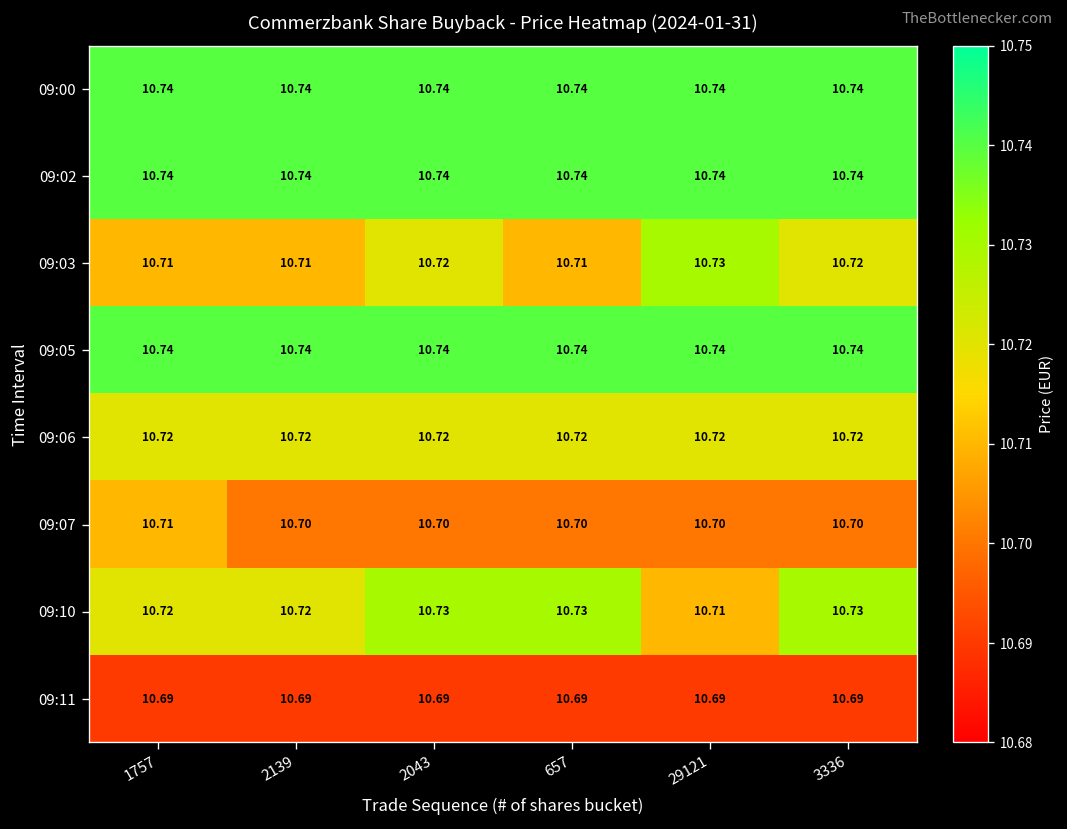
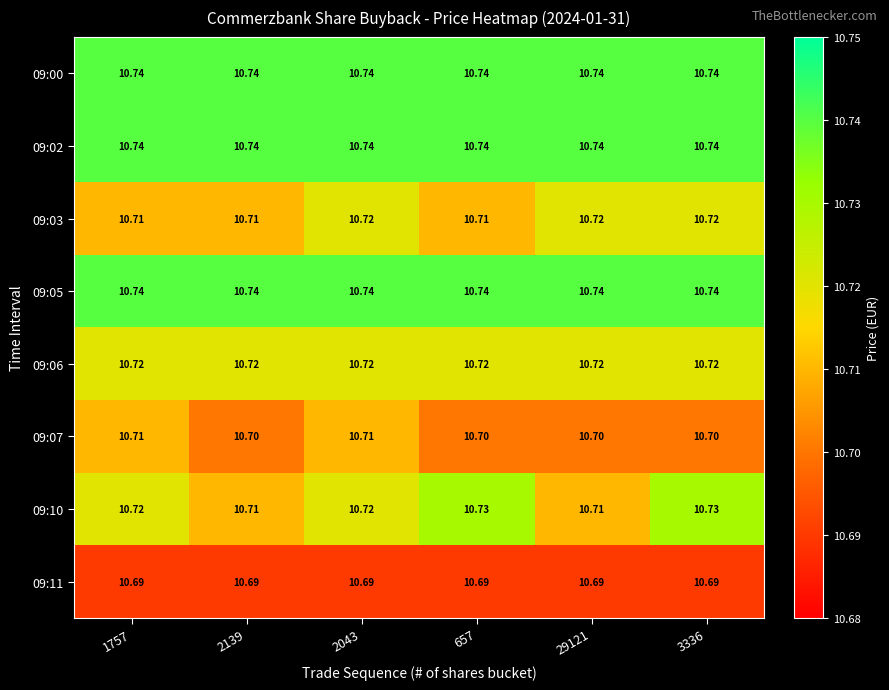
  {
    "09:00": {
      "1757": 10.74,
      "2139": 10.74,
      "2043": 10.74,
      "657": 10.74,
      "29121": 10.74,
      "3336": 10.74
    },
    "09:02": {
      "1757": 10.74,
      "2139": 10.74,
      "2043": 10.74,
      "657": 10.74,
      "29121": 10.74,
      "3336": 10.74
    },
    "09:03": {
      "1757": 10.71,
      "2139": 10.71,
      "2043": 10.72,
      "657": 10.71,
-     "29121": 10.73,
+     "29121": 10.72,
      "3336": 10.72
    },
    "09:05": {
      "1757": 10.74,
      "2139": 10.74,
      "2043": 10.74,
      "657": 10.74,
      "29121": 10.74,
      "3336": 10.74
    },
    "09:06": {
      "1757": 10.72,
      "2139": 10.72,
      "2043": 10.72,
      "657": 10.72,
      "29121": 10.72,
      "3336": 10.72
    },
    "09:07": {
      "1757": 10.71,
      "2139": 10.70,
-     "2043": 10.70,
+     "2043": 10.71,
      "657": 10.70,
      "29121": 10.70,
      "3336": 10.70
    },
    "09:10": {
      "1757": 10.72,
-     "2139": 10.72,
-     "2043": 10.73,
+     "2139": 10.71,
+     "2043": 10.72,
      "657": 10.73,
      "29121": 10.71,
      "3336": 10.73
    },
    "09:11": {
      "1757": 10.69,
      "2139": 10.69,
      "2043": 10.69,
      "657": 10.69,
      "29121": 10.69,
      "3336": 10.69
    }
  }
